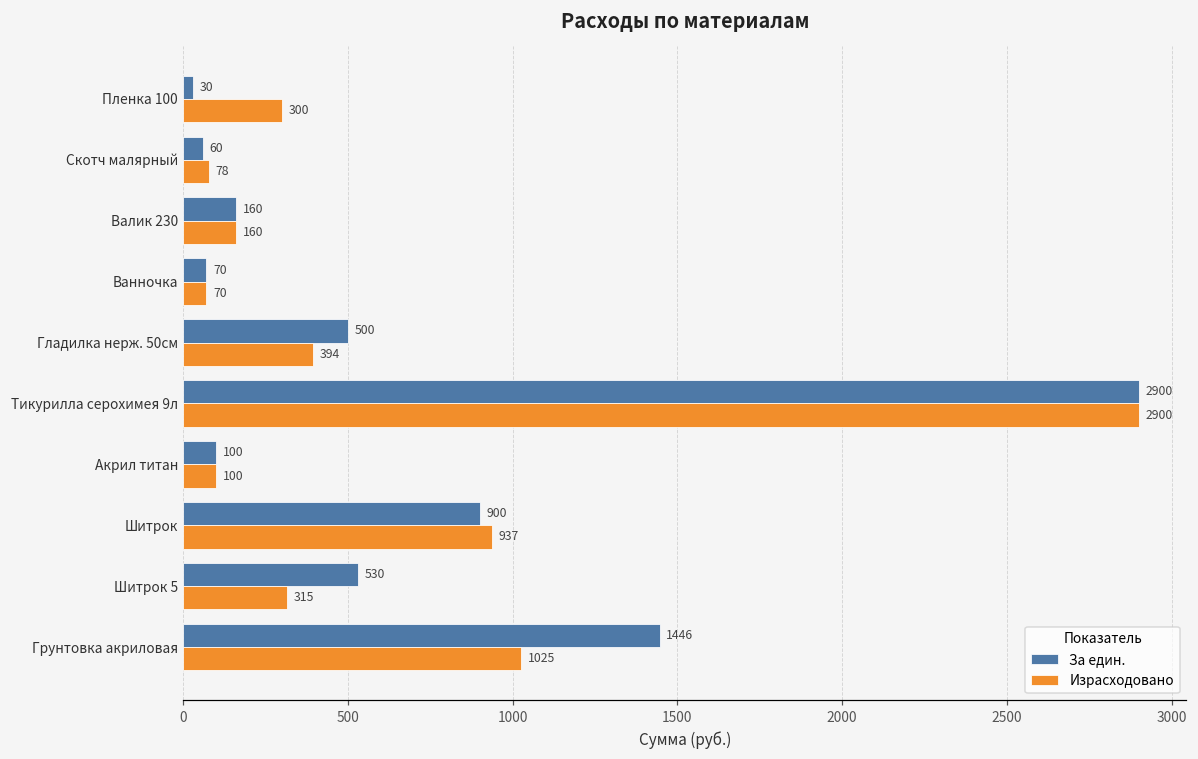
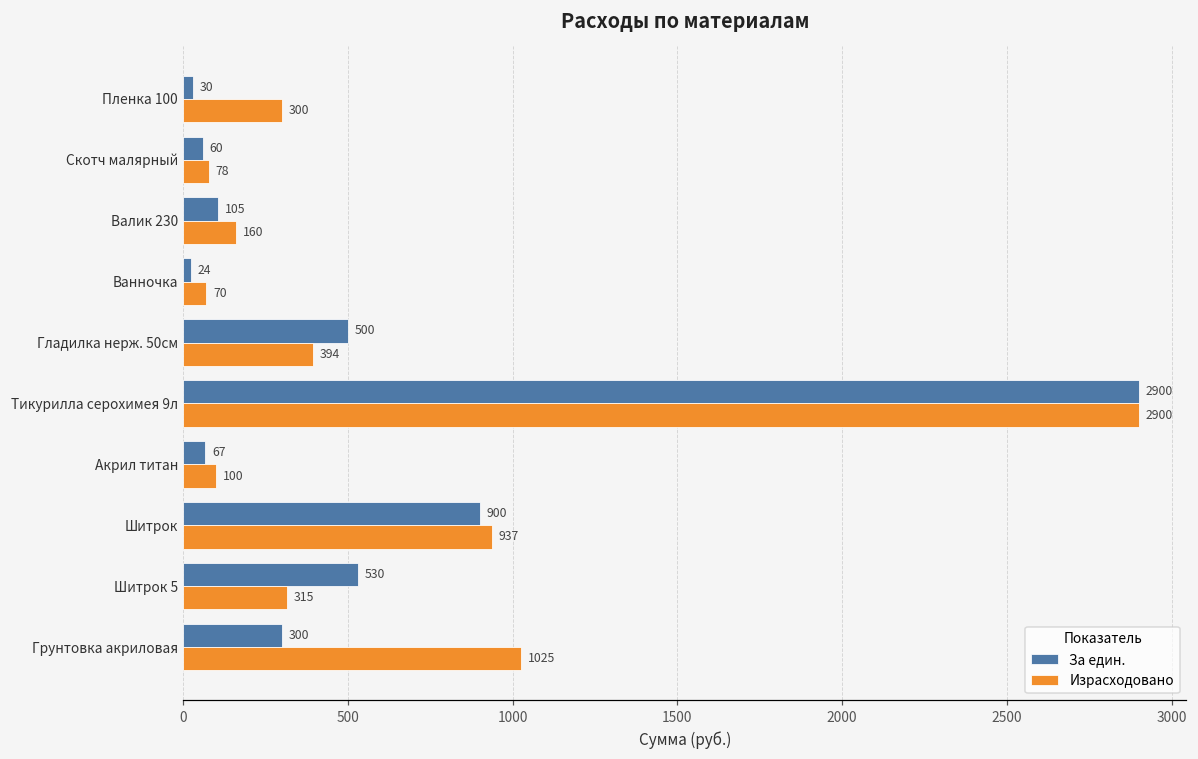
  {
    "За един.": {
      "Пленка 100": 30,
      "Скотч малярный": 60,
-     "Валик 230": 160,
-     "Ванночка": 70,
+     "Валик 230": 105,
+     "Ванночка": 24,
      "Гладилка нерж. 50см": 500,
      "Тикурилла серохимея 9л": 2900,
-     "Акрил титан": 100,
+     "Акрил титан": 67,
      "Шитрок": 900,
      "Шитрок 5": 530,
-     "Грунтовка акриловая": 1446
+     "Грунтовка акриловая": 300
    },
    "Израсходовано": {
      "Пленка 100": 300,
      "Скотч малярный": 78,
      "Валик 230": 160,
      "Ванночка": 70,
      "Гладилка нерж. 50см": 394,
      "Тикурилла серохимея 9л": 2900,
      "Акрил титан": 100,
      "Шитрок": 937,
      "Шитрок 5": 315,
      "Грунтовка акриловая": 1025
    }
  }
